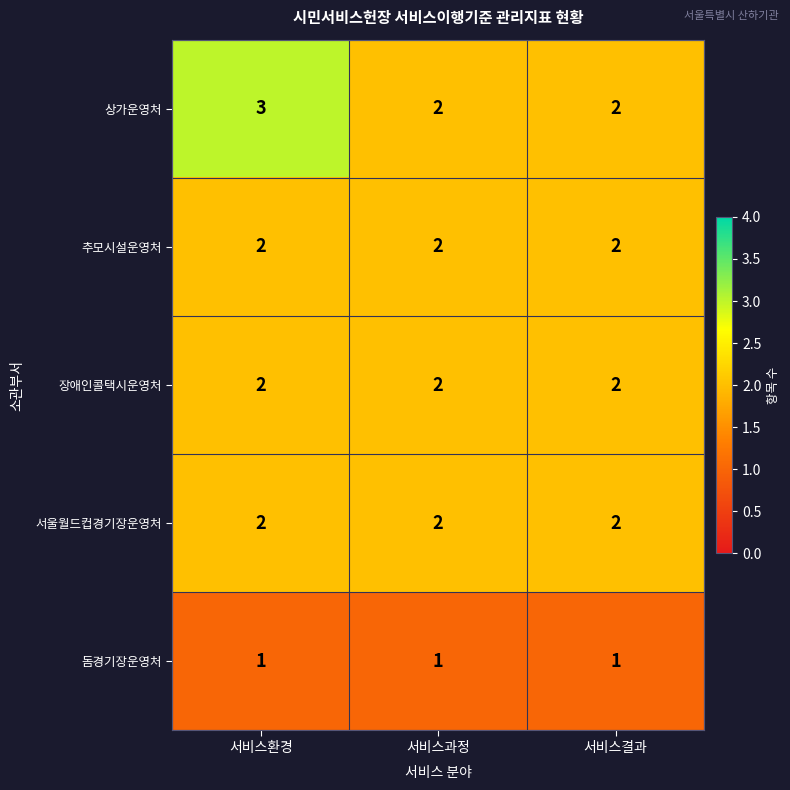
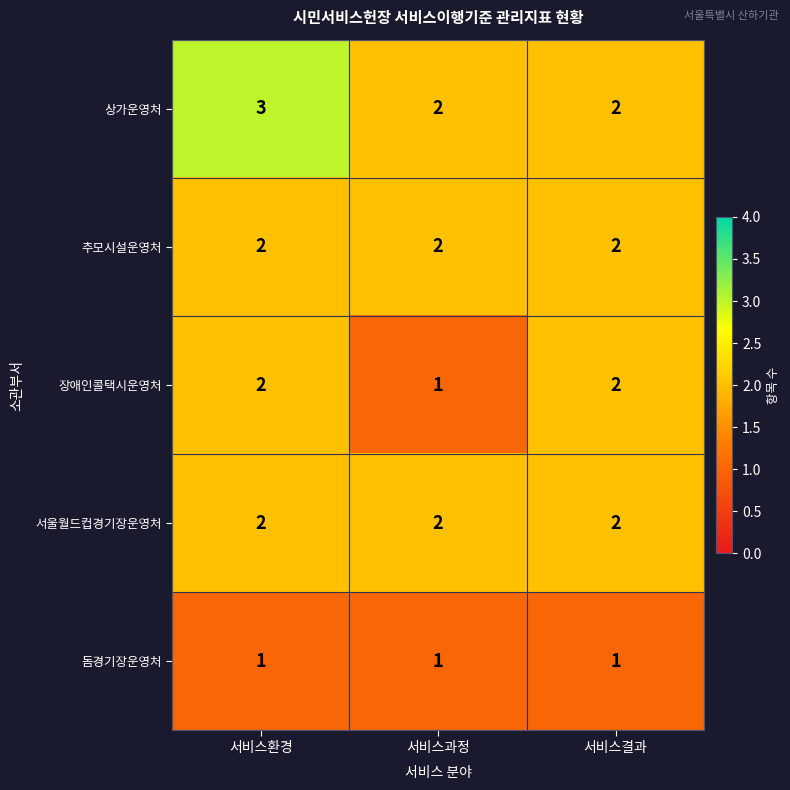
  {
    "상가운영처": {
      "서비스환경": 3,
      "서비스과정": 2,
      "서비스결과": 2
    },
    "추모시설운영처": {
      "서비스환경": 2,
      "서비스과정": 2,
      "서비스결과": 2
    },
    "장애인콜택시운영처": {
      "서비스환경": 2,
-     "서비스과정": 2,
+     "서비스과정": 1,
      "서비스결과": 2
    },
    "서울월드컵경기장운영처": {
      "서비스환경": 2,
      "서비스과정": 2,
      "서비스결과": 2
    },
    "돔경기장운영처": {
      "서비스환경": 1,
      "서비스과정": 1,
      "서비스결과": 1
    }
  }
